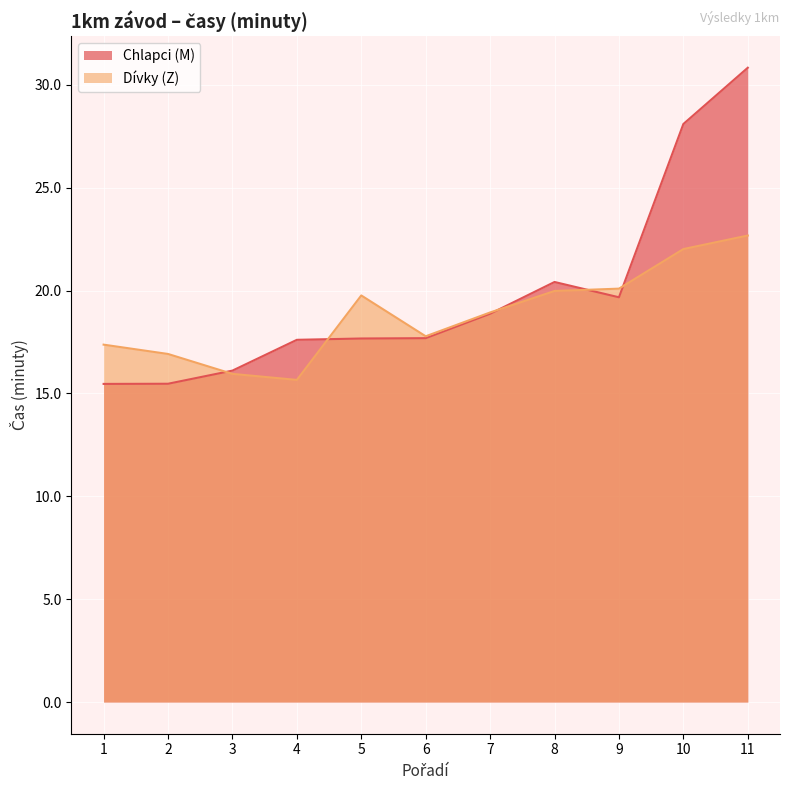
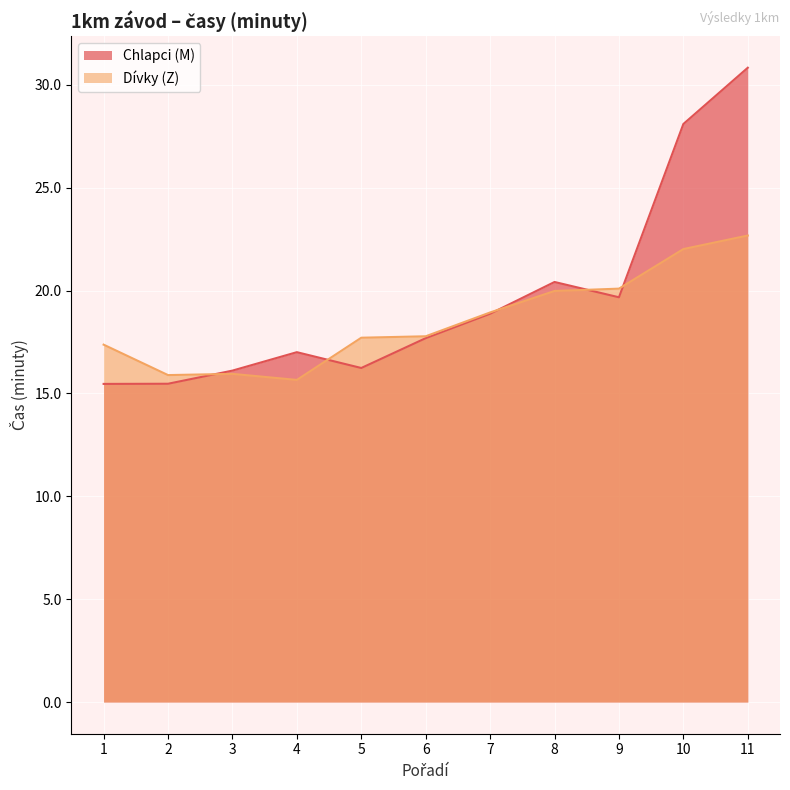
  {
    "Chlapci (M)": {
      "1": 15.5,
      "2": 15.5,
      "3": 16.1,
-     "4": 17.6,
-     "5": 17.7,
+     "4": 17.0,
+     "5": 16.2,
      "8": 20.4,
      "9": 19.7,
      "10": 28.1,
      "11": 30.8
    },
    "Dívky (Z)": {
      "1": 17.4,
-     "2": 16.9,
+     "2": 15.9,
      "3": 16.0,
      "4": 15.7,
-     "5": 19.8,
+     "5": 17.7,
      "8": 20.0,
      "9": 20.1,
      "10": 22.0,
      "11": 22.7
    }
  }
